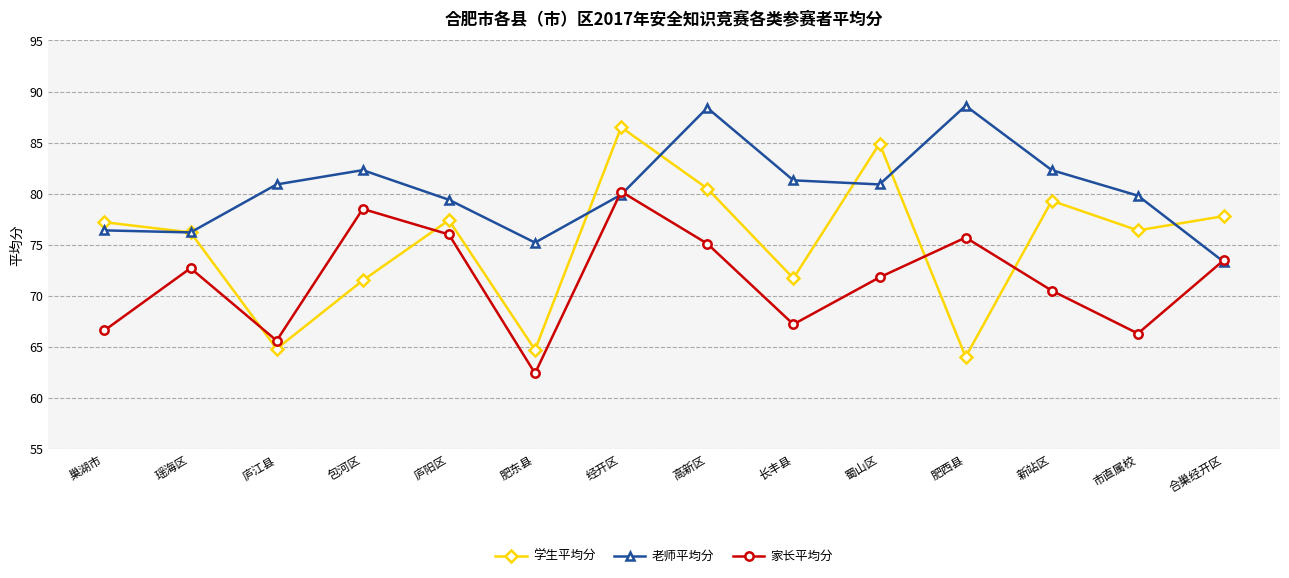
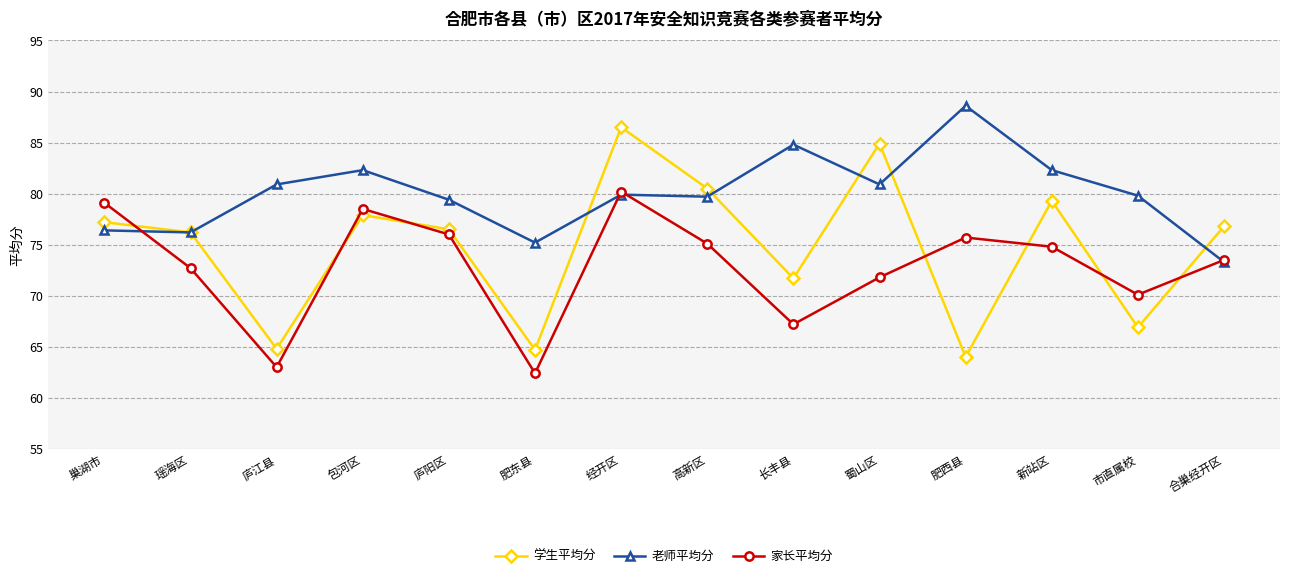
  {
    "学生平均分": {
      "巢湖市": 77.2,
      "庐江县": 64.8,
-     "包河区": 71.5,
-     "庐阳区": 77.4,
+     "包河区": 77.9,
+     "庐阳区": 76.5,
      "肥东县": 64.7,
      "经开区": 86.5,
      "高新区": 80.5,
      "长丰县": 71.7,
      "蜀山区": 84.9,
      "肥西县": 64.0,
      "新站区": 79.3,
-     "市直属校": 76.4,
-     "合巢经开区": 77.8
+     "市直属校": 66.9,
+     "合巢经开区": 76.8
    },
    "老师平均分": {
      "巢湖市": 76.4,
      "庐江县": 80.9,
      "包河区": 82.3,
      "庐阳区": 79.4,
      "肥东县": 75.2,
      "经开区": 79.9,
-     "高新区": 88.4,
-     "长丰县": 81.3,
+     "高新区": 79.7,
+     "长丰县": 84.8,
      "蜀山区": 80.9,
      "肥西县": 88.6,
      "新站区": 82.3,
      "市直属校": 79.8
    },
    "家长平均分": {
-     "巢湖市": 66.6,
+     "巢湖市": 79.1,
      "瑶海区": 72.7,
-     "庐江县": 65.6,
+     "庐江县": 63.0,
      "包河区": 78.5,
      "庐阳区": 76.0,
      "肥东县": 62.4,
      "经开区": 80.2,
      "高新区": 75.1,
      "长丰县": 67.2,
      "蜀山区": 71.8,
      "肥西县": 75.7,
-     "新站区": 70.5,
-     "市直属校": 66.3
+     "新站区": 74.8,
+     "市直属校": 70.1
    }
  }
